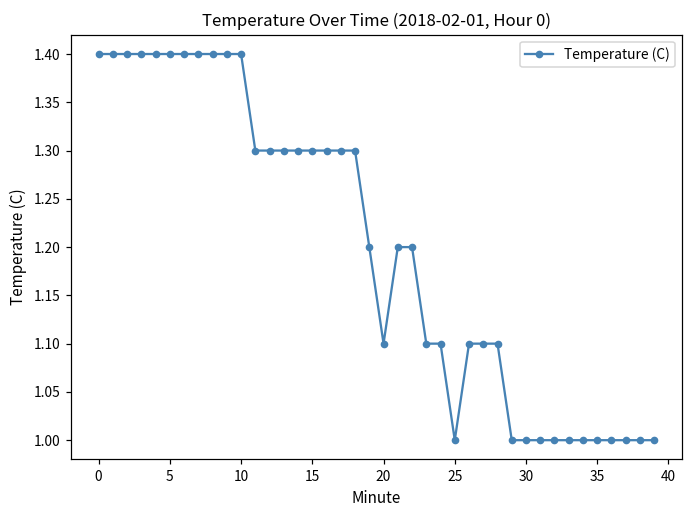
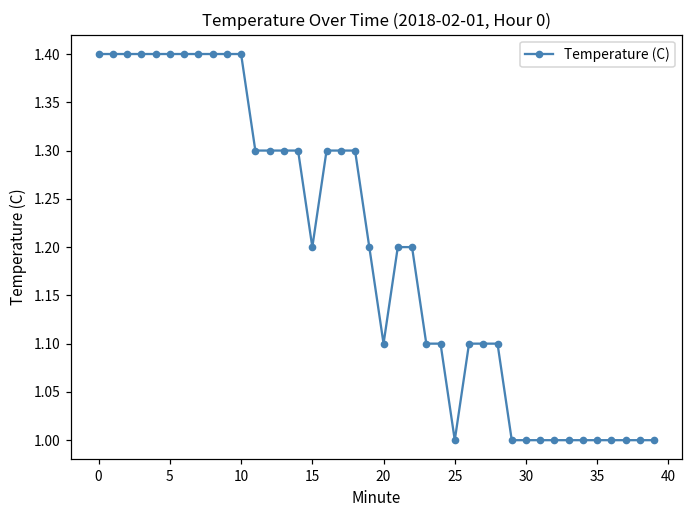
  {
    "0": 1.4,
    "5": 1.4,
    "10": 1.4,
-   "15": 1.3,
+   "15": 1.2,
    "20": 1.1,
    "25": 1.0,
    "30": 1.0,
    "35": 1.0
  }
